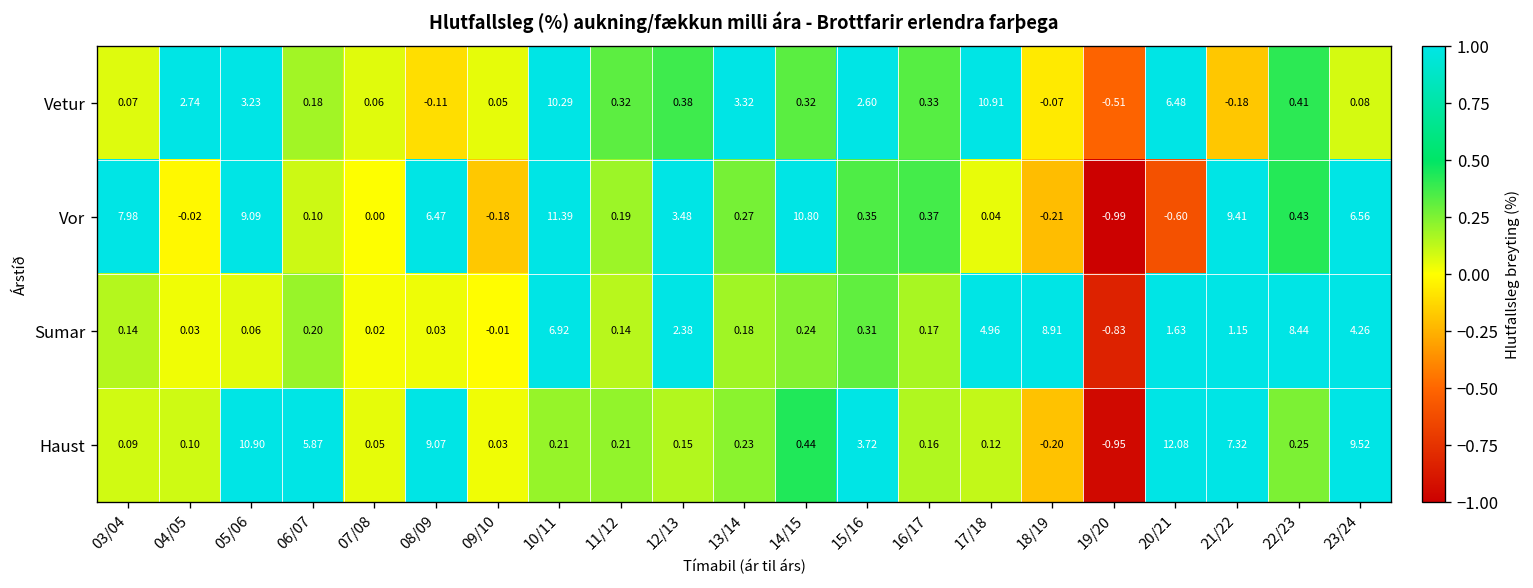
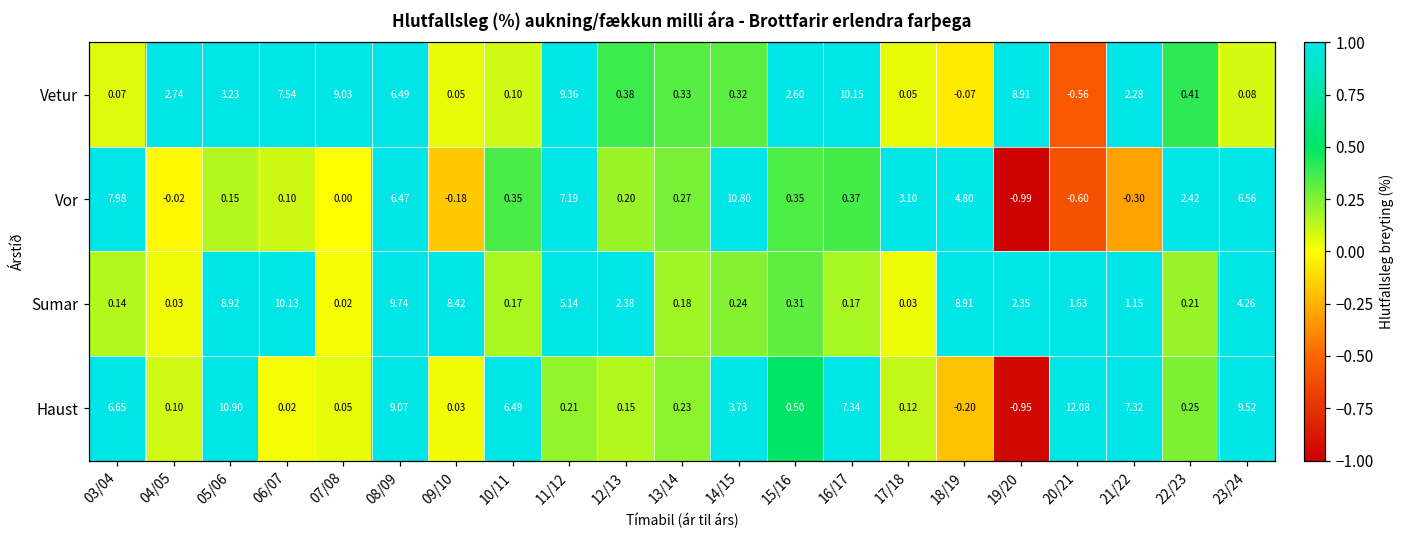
  {
    "Vetur": {
      "03/04": 0.07,
      "04/05": 2.74,
      "05/06": 3.23,
-     "06/07": 0.18,
-     "07/08": 0.06,
-     "08/09": -0.11,
+     "06/07": 7.54,
+     "07/08": 9.03,
+     "08/09": 6.49,
      "09/10": 0.05,
-     "10/11": 10.29,
-     "11/12": 0.32,
+     "10/11": 0.10,
+     "11/12": 9.36,
      "12/13": 0.38,
-     "13/14": 3.32,
+     "13/14": 0.33,
      "14/15": 0.32,
      "15/16": 2.60,
-     "16/17": 0.33,
-     "17/18": 10.91,
+     "16/17": 10.15,
+     "17/18": 0.05,
      "18/19": -0.07,
-     "19/20": -0.51,
-     "20/21": 6.48,
-     "21/22": -0.18,
+     "19/20": 8.91,
+     "20/21": -0.56,
+     "21/22": 2.28,
      "22/23": 0.41,
      "23/24": 0.08
    },
    "Vor": {
      "03/04": 7.98,
      "04/05": -0.02,
-     "05/06": 9.09,
+     "05/06": 0.15,
      "06/07": 0.10,
      "07/08": 0.00,
      "08/09": 6.47,
      "09/10": -0.18,
-     "10/11": 11.39,
-     "11/12": 0.19,
-     "12/13": 3.48,
+     "10/11": 0.35,
+     "11/12": 7.19,
+     "12/13": 0.20,
      "13/14": 0.27,
      "14/15": 10.80,
      "15/16": 0.35,
      "16/17": 0.37,
-     "17/18": 0.04,
-     "18/19": -0.21,
+     "17/18": 3.10,
+     "18/19": 4.80,
      "19/20": -0.99,
      "20/21": -0.60,
-     "21/22": 9.41,
-     "22/23": 0.43,
+     "21/22": -0.30,
+     "22/23": 2.42,
      "23/24": 6.56
    },
    "Sumar": {
      "03/04": 0.14,
      "04/05": 0.03,
-     "05/06": 0.06,
-     "06/07": 0.20,
+     "05/06": 8.92,
+     "06/07": 10.13,
      "07/08": 0.02,
-     "08/09": 0.03,
-     "09/10": -0.01,
-     "10/11": 6.92,
-     "11/12": 0.14,
+     "08/09": 9.74,
+     "09/10": 8.42,
+     "10/11": 0.17,
+     "11/12": 5.14,
      "12/13": 2.38,
      "13/14": 0.18,
      "14/15": 0.24,
      "15/16": 0.31,
      "16/17": 0.17,
-     "17/18": 4.96,
+     "17/18": 0.03,
      "18/19": 8.91,
-     "19/20": -0.83,
+     "19/20": 2.35,
      "20/21": 1.63,
      "21/22": 1.15,
-     "22/23": 8.44,
+     "22/23": 0.21,
      "23/24": 4.26
    },
    "Haust": {
-     "03/04": 0.09,
+     "03/04": 6.65,
      "04/05": 0.10,
      "05/06": 10.90,
-     "06/07": 5.87,
+     "06/07": 0.02,
      "07/08": 0.05,
      "08/09": 9.07,
      "09/10": 0.03,
-     "10/11": 0.21,
+     "10/11": 6.49,
      "11/12": 0.21,
      "12/13": 0.15,
      "13/14": 0.23,
-     "14/15": 0.44,
-     "15/16": 3.72,
-     "16/17": 0.16,
+     "14/15": 3.73,
+     "15/16": 0.50,
+     "16/17": 7.34,
      "17/18": 0.12,
      "18/19": -0.20,
      "19/20": -0.95,
      "20/21": 12.08,
      "21/22": 7.32,
      "22/23": 0.25,
      "23/24": 9.52
    }
  }
